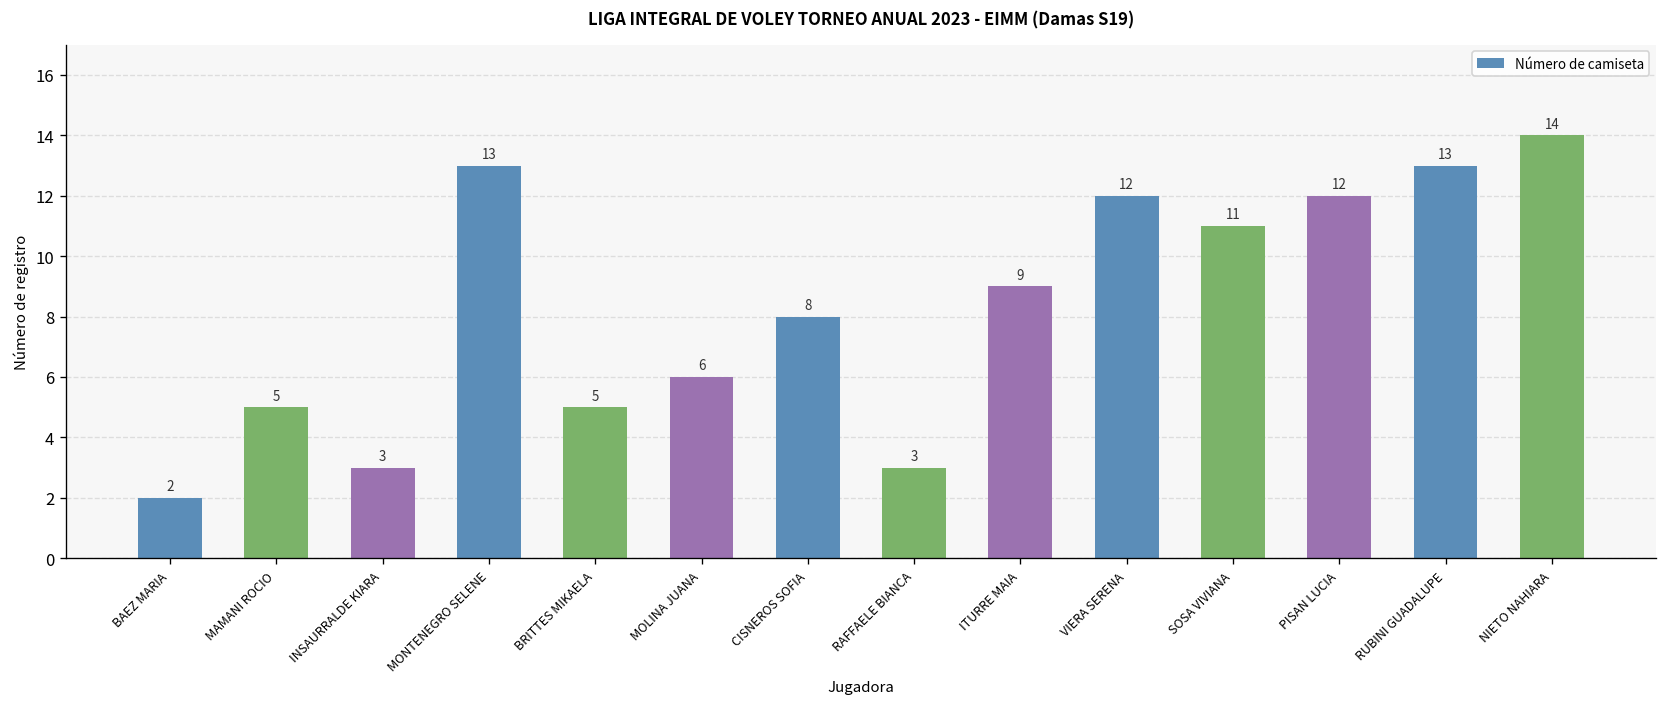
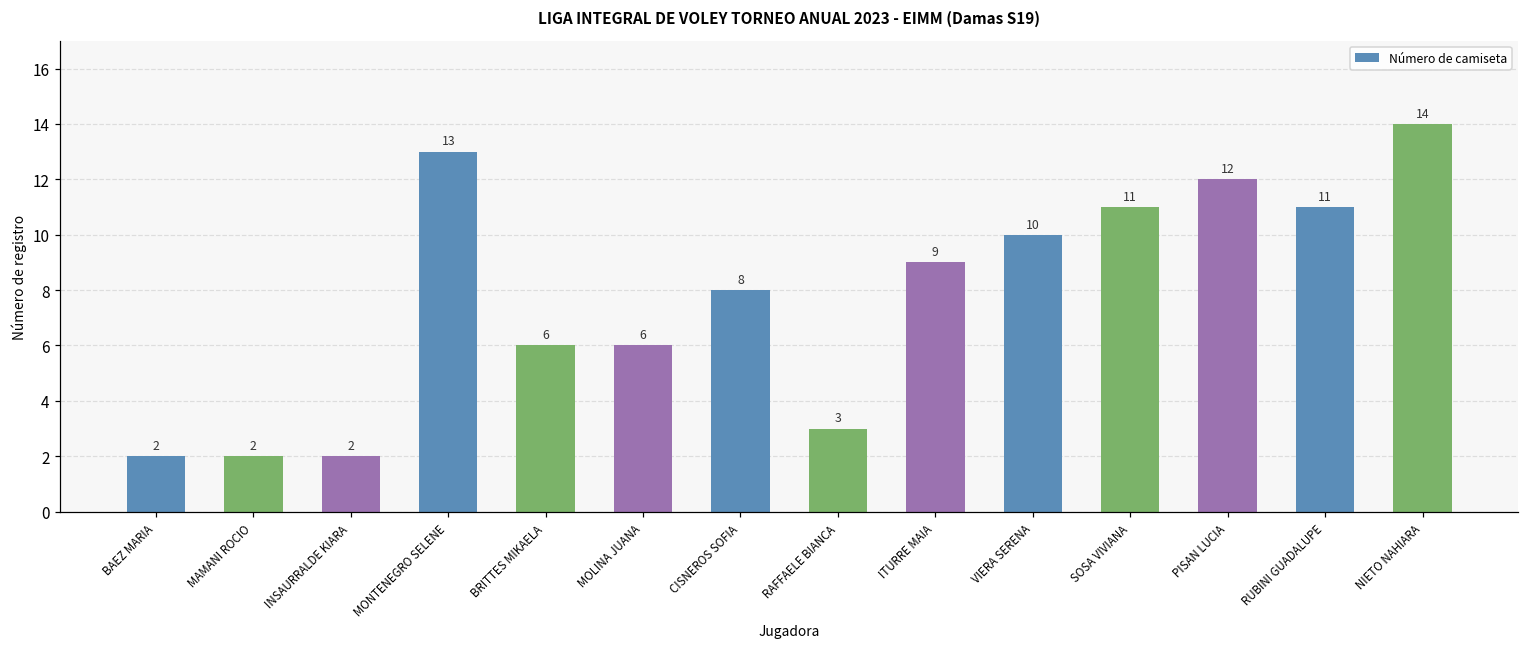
  {
    "BAEZ MARIA": 2,
-   "MAMANI ROCIO": 5,
-   "INSAURRALDE KIARA": 3,
+   "MAMANI ROCIO": 2,
+   "INSAURRALDE KIARA": 2,
    "MONTENEGRO SELENE": 13,
-   "BRITTES MIKAELA": 5,
+   "BRITTES MIKAELA": 6,
    "MOLINA JUANA": 6,
    "CISNEROS SOFIA": 8,
    "RAFFAELE BIANCA": 3,
    "ITURRE MAIA": 9,
-   "VIERA SERENA": 12,
+   "VIERA SERENA": 10,
    "SOSA VIVIANA": 11,
    "PISAN LUCIA": 12,
-   "RUBINI GUADALUPE": 13,
+   "RUBINI GUADALUPE": 11,
    "NIETO NAHIARA": 14
  }
